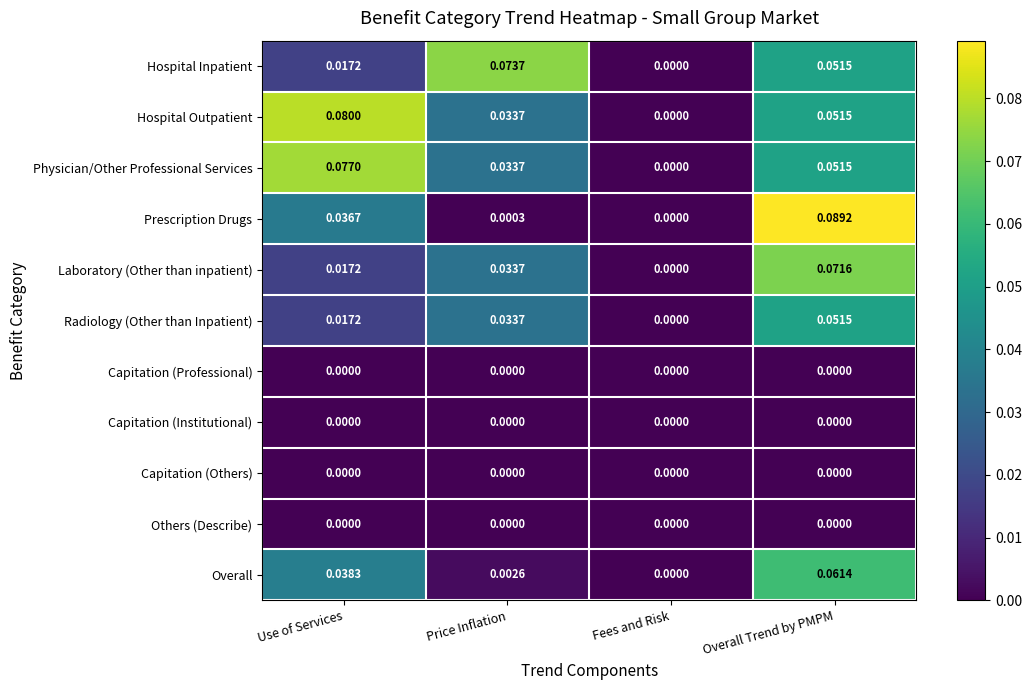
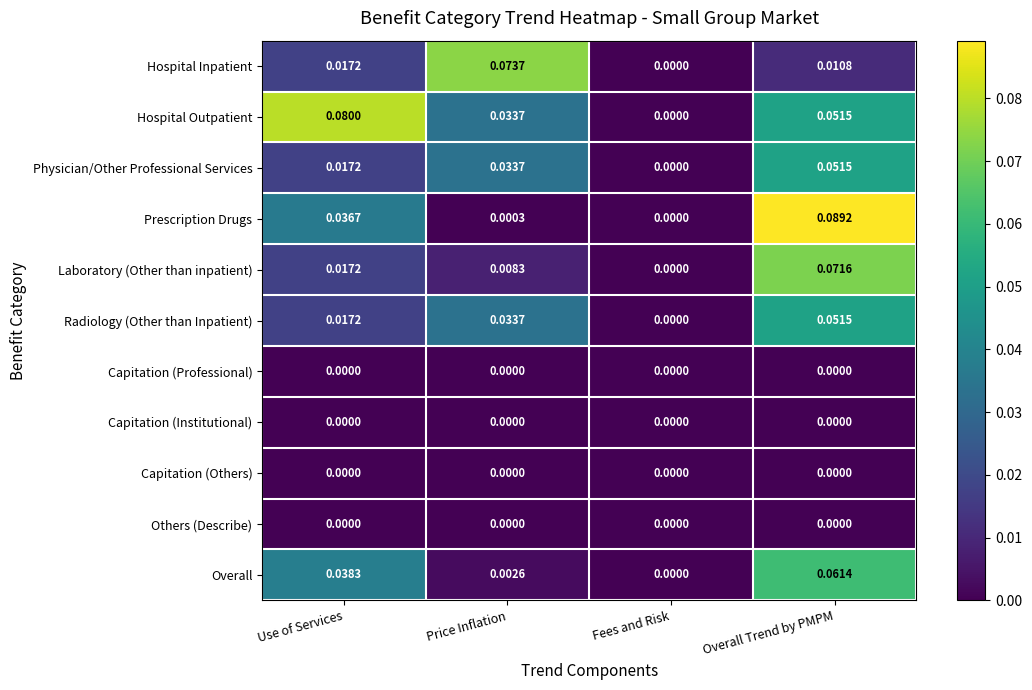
  {
    "Hospital Inpatient": {
      "Use of Services": 0.0172,
      "Price Inflation": 0.0737,
      "Fees and Risk": 0.0000,
-     "Overall Trend by PMPM": 0.0515
+     "Overall Trend by PMPM": 0.0108
    },
    "Hospital Outpatient": {
      "Use of Services": 0.0800,
      "Price Inflation": 0.0337,
      "Fees and Risk": 0.0000,
      "Overall Trend by PMPM": 0.0515
    },
    "Physician/Other Professional Services": {
-     "Use of Services": 0.0770,
+     "Use of Services": 0.0172,
      "Price Inflation": 0.0337,
      "Fees and Risk": 0.0000,
      "Overall Trend by PMPM": 0.0515
    },
    "Prescription Drugs": {
      "Use of Services": 0.0367,
      "Price Inflation": 0.0003,
      "Fees and Risk": 0.0000,
      "Overall Trend by PMPM": 0.0892
    },
    "Laboratory (Other than inpatient)": {
      "Use of Services": 0.0172,
-     "Price Inflation": 0.0337,
+     "Price Inflation": 0.0083,
      "Fees and Risk": 0.0000,
      "Overall Trend by PMPM": 0.0716
    },
    "Radiology (Other than Inpatient)": {
      "Use of Services": 0.0172,
      "Price Inflation": 0.0337,
      "Fees and Risk": 0.0000,
      "Overall Trend by PMPM": 0.0515
    },
    "Capitation (Professional)": {
      "Use of Services": 0.0000,
      "Price Inflation": 0.0000,
      "Fees and Risk": 0.0000,
      "Overall Trend by PMPM": 0.0000
    },
    "Capitation (Institutional)": {
      "Use of Services": 0.0000,
      "Price Inflation": 0.0000,
      "Fees and Risk": 0.0000,
      "Overall Trend by PMPM": 0.0000
    },
    "Capitation (Others)": {
      "Use of Services": 0.0000,
      "Price Inflation": 0.0000,
      "Fees and Risk": 0.0000,
      "Overall Trend by PMPM": 0.0000
    },
    "Others (Describe)": {
      "Use of Services": 0.0000,
      "Price Inflation": 0.0000,
      "Fees and Risk": 0.0000,
      "Overall Trend by PMPM": 0.0000
    },
    "Overall": {
      "Use of Services": 0.0383,
      "Price Inflation": 0.0026,
      "Fees and Risk": 0.0000,
      "Overall Trend by PMPM": 0.0614
    }
  }
